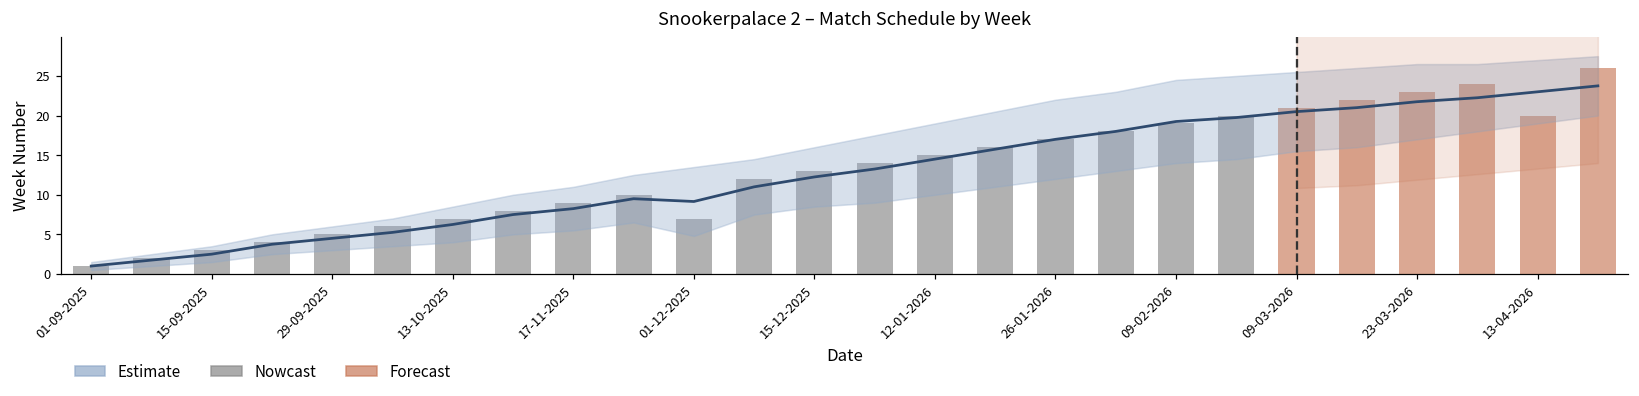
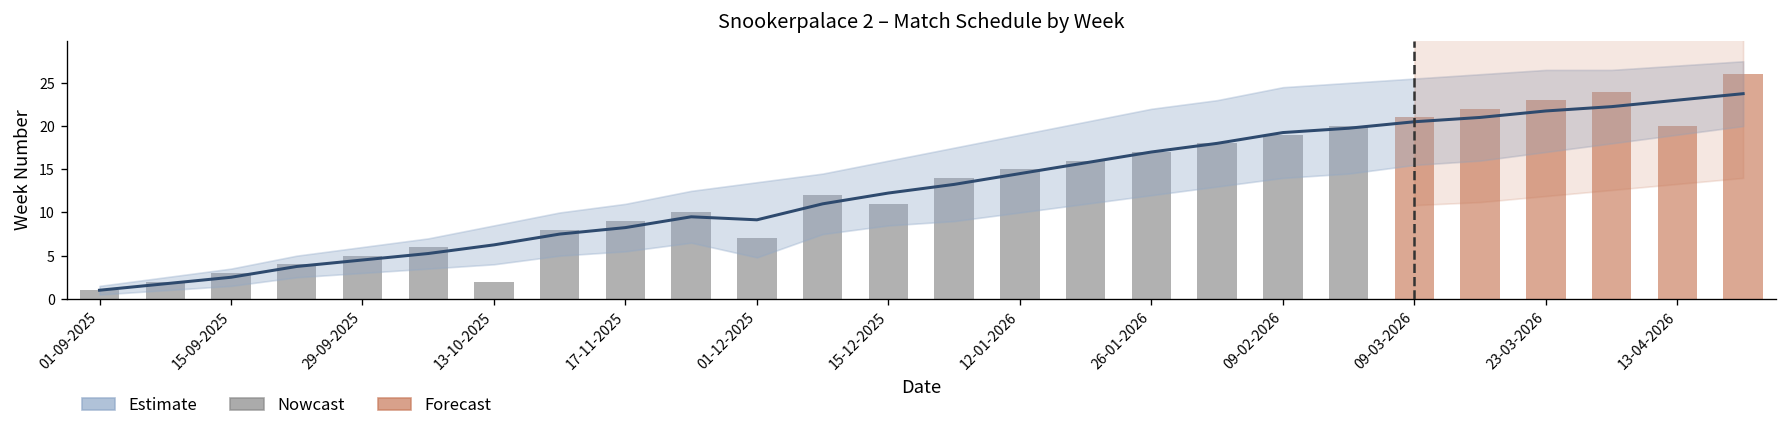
  {
    "Nowcast": {
      "01-09-2025": 1,
      "15-09-2025": 3,
      "29-09-2025": 5,
-     "13-10-2025": 7,
+     "13-10-2025": 2,
      "17-11-2025": 9,
      "01-12-2025": 7,
-     "15-12-2025": 13,
+     "15-12-2025": 11,
      "12-01-2026": 15,
      "26-01-2026": 17,
      "09-02-2026": 19,
      "09-03-2026": 21,
      "23-03-2026": 23,
      "13-04-2026": 20
    }
  }
